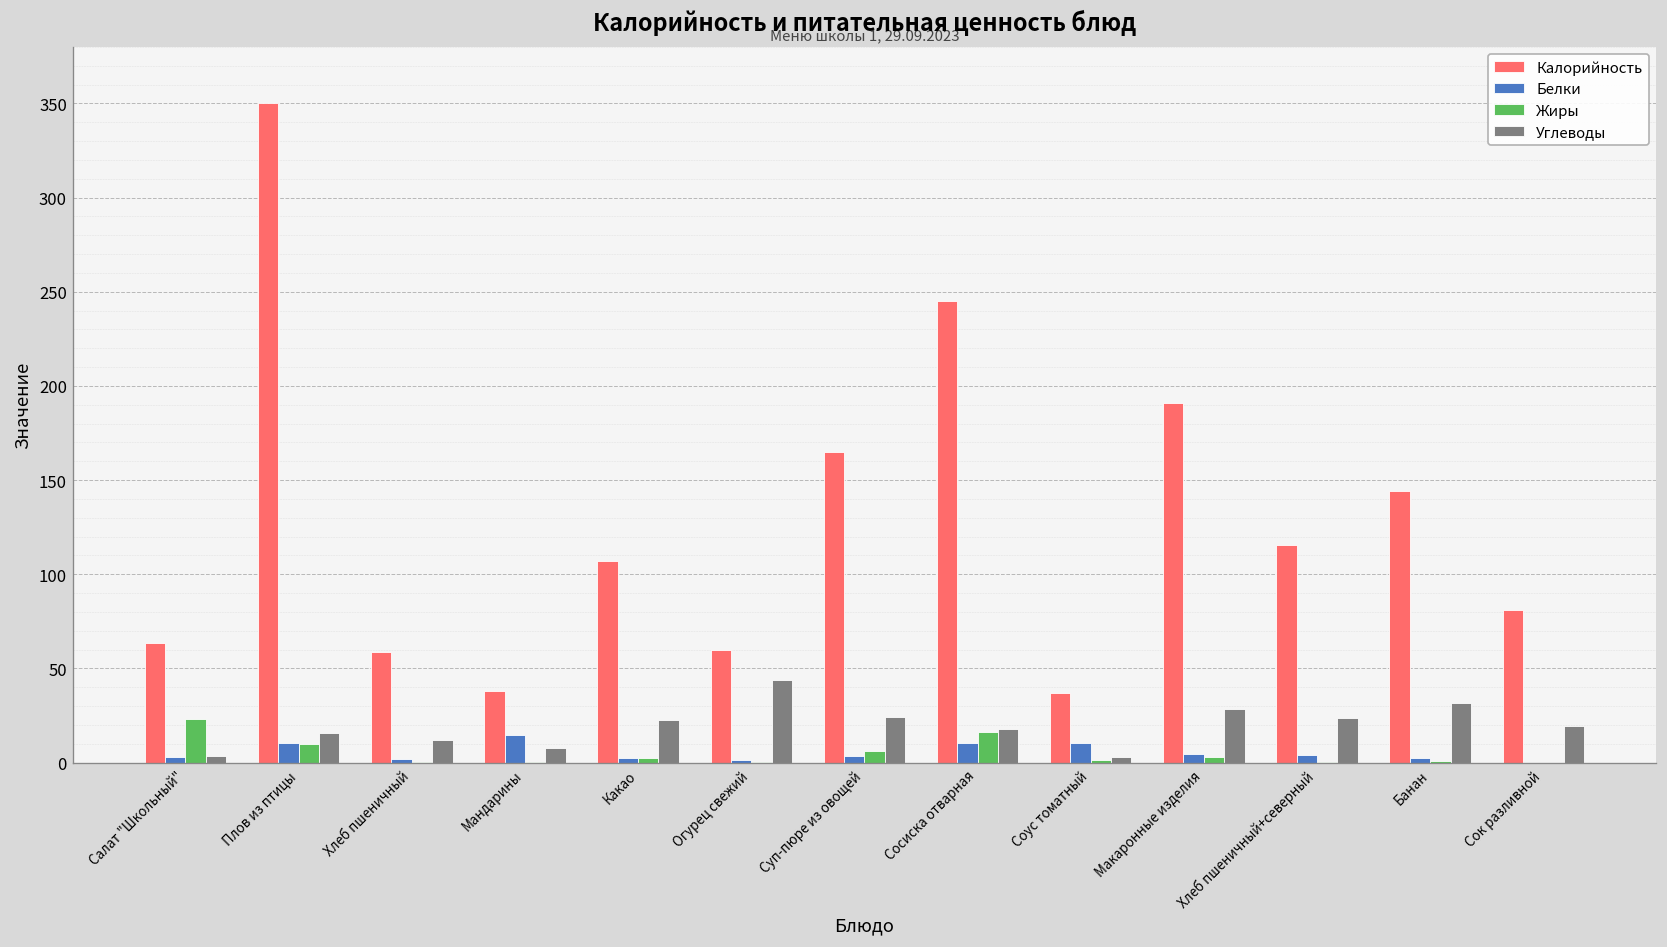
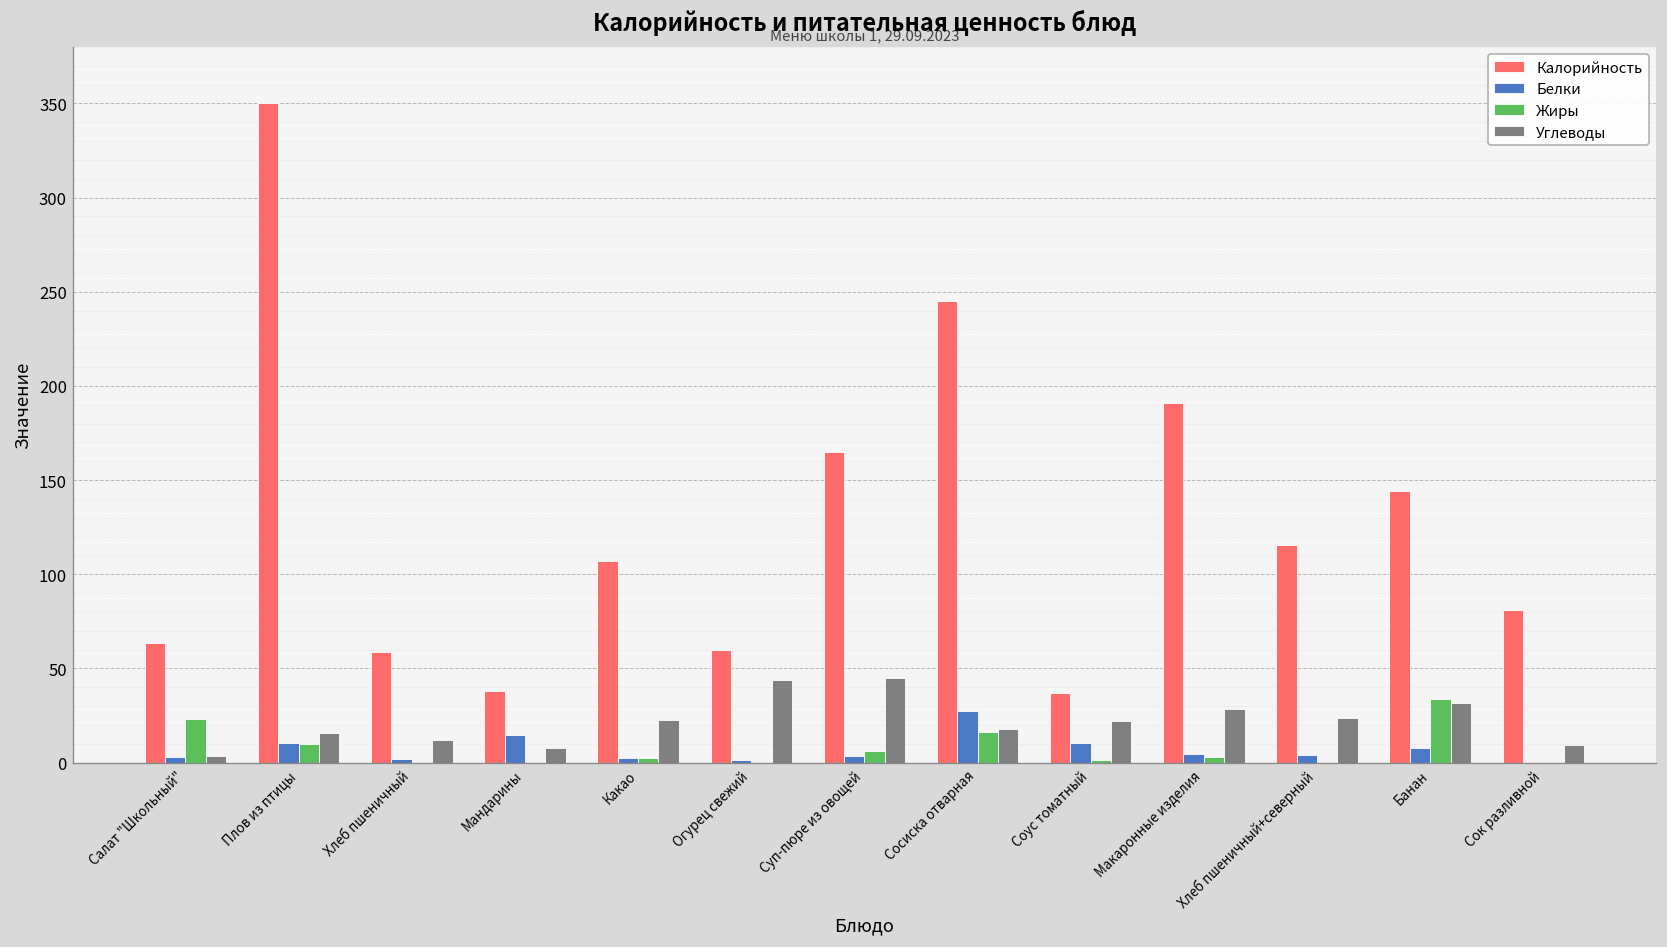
  {
    "Калорийность": {
      "Салат \"Школьный\"": 63,
      "Плов из птицы": 350,
      "Хлеб пшеничный": 59,
      "Мандарины": 38,
      "Какао": 107,
      "Огурец свежий": 60,
      "Суп-пюре из овощей": 165,
      "Сосиска отварная": 245,
      "Соус томатный": 37,
      "Макаронные изделия": 191,
      "Хлеб пшеничный+северный": 115,
      "Банан": 144,
      "Сок разливной": 81
    },
    "Белки": {
      "Салат \"Школьный\"": 3,
      "Плов из птицы": 11,
      "Хлеб пшеничный": 2,
      "Мандарины": 14,
      "Какао": 3,
      "Суп-пюре из овощей": 4,
-     "Сосиска отварная": 10,
+     "Сосиска отварная": 27,
      "Соус томатный": 11,
      "Макаронные изделия": 5,
      "Хлеб пшеничный+северный": 4,
-     "Банан": 2,
+     "Банан": 8,
      "Сок разливной": 0
    },
    "Жиры": {
      "Салат \"Школьный\"": 23,
      "Плов из птицы": 10,
      "Какао": 3,
      "Суп-пюре из овощей": 6,
      "Сосиска отварная": 16,
      "Макаронные изделия": 3,
-     "Банан": 1,
+     "Банан": 34,
      "Сок разливной": 0
    },
    "Углеводы": {
      "Салат \"Школьный\"": 3,
      "Плов из птицы": 16,
      "Хлеб пшеничный": 12,
      "Мандарины": 8,
      "Какао": 22,
      "Огурец свежий": 44,
-     "Суп-пюре из овощей": 24,
+     "Суп-пюре из овощей": 45,
      "Сосиска отварная": 18,
-     "Соус томатный": 3,
+     "Соус томатный": 22,
      "Макаронные изделия": 29,
      "Хлеб пшеничный+северный": 23,
      "Банан": 32,
-     "Сок разливной": 19
+     "Сок разливной": 9
    }
  }
